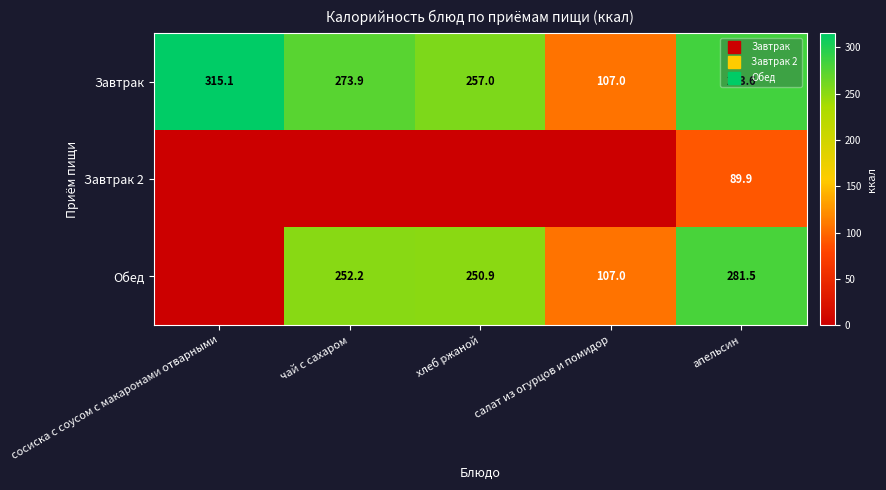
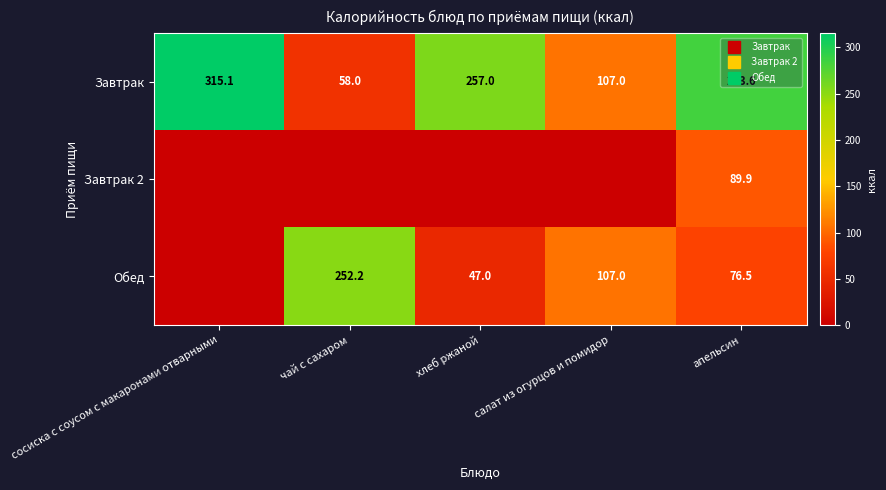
  {
    "Завтрак": {
      "сосиска с соусом с макаронами отварными": 315.1,
-     "чай с сахаром": 273.9,
+     "чай с сахаром": 58.0,
      "хлеб ржаной": 257.0,
      "салат из огурцов и помидор": 107.0
    },
    "Завтрак 2": {
      "апельсин": 89.9
    },
    "Обед": {
      "чай с сахаром": 252.2,
-     "хлеб ржаной": 250.9,
+     "хлеб ржаной": 47.0,
      "салат из огурцов и помидор": 107.0,
-     "апельсин": 281.5
+     "апельсин": 76.5
    }
  }
